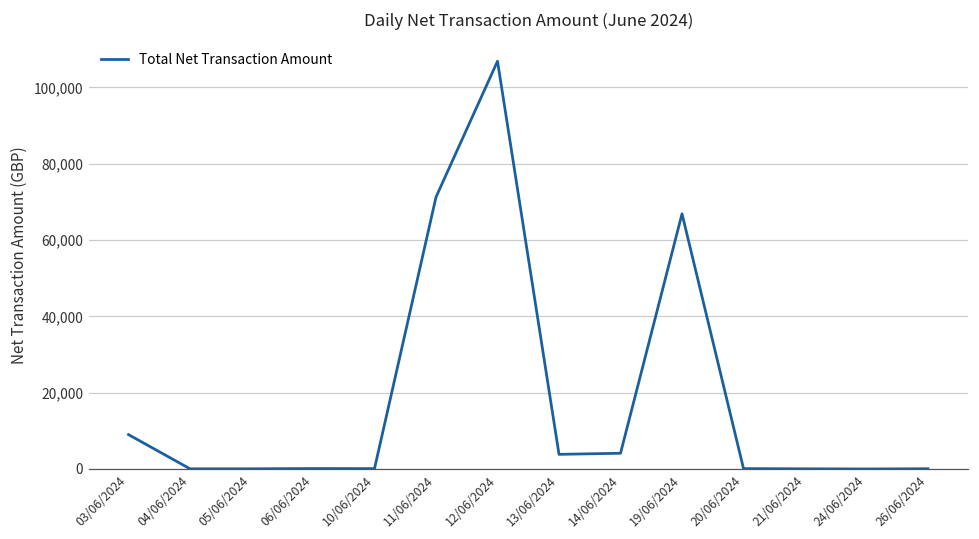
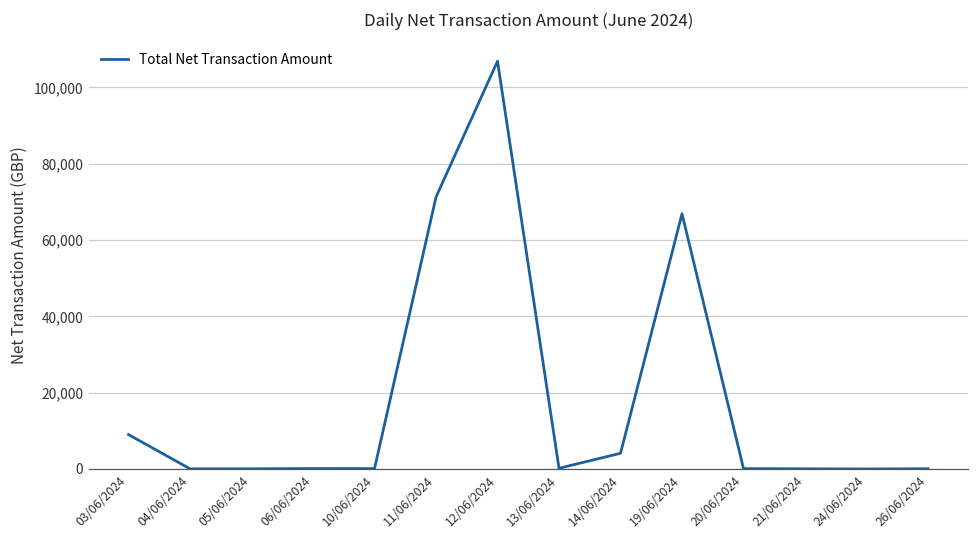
  {
    "03/06/2024": "9,000",
    "04/06/2024": "0",
    "05/06/2024": "0",
    "06/06/2024": "0",
    "10/06/2024": "0",
    "11/06/2024": "71,000",
    "12/06/2024": "107,000",
-   "13/06/2024": "4,000",
+   "13/06/2024": "0",
    "14/06/2024": "4,000",
    "19/06/2024": "67,000",
    "20/06/2024": "0",
    "21/06/2024": "0",
    "24/06/2024": "0",
    "26/06/2024": "0"
  }
